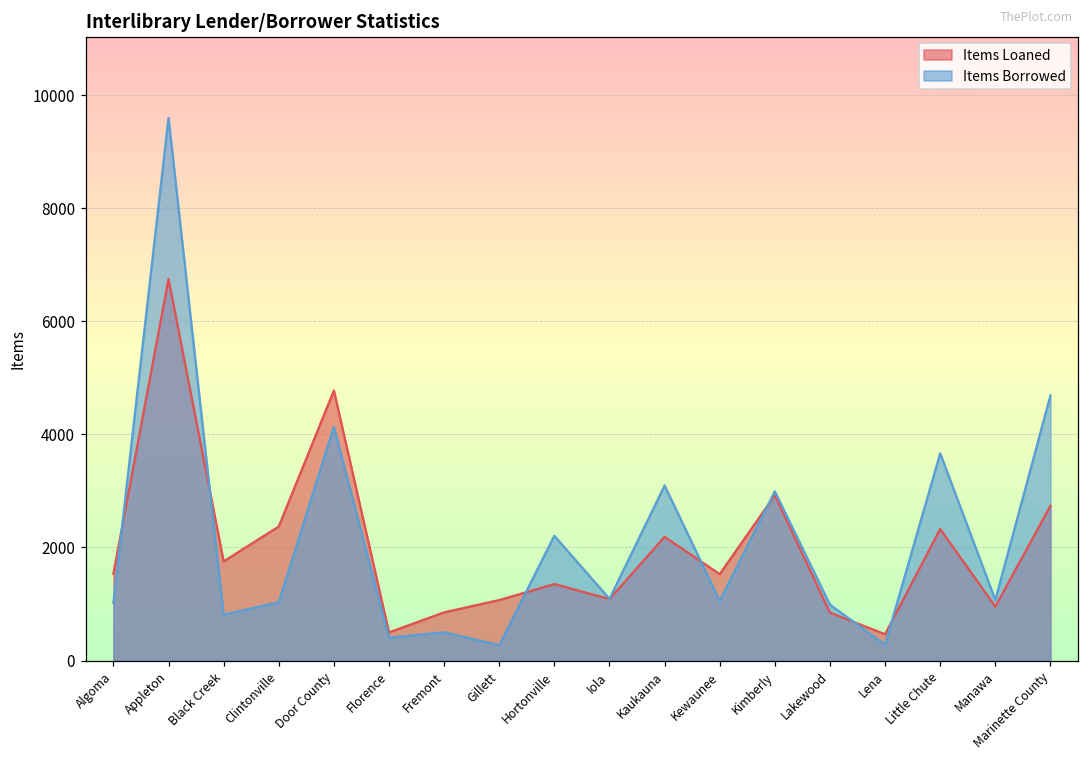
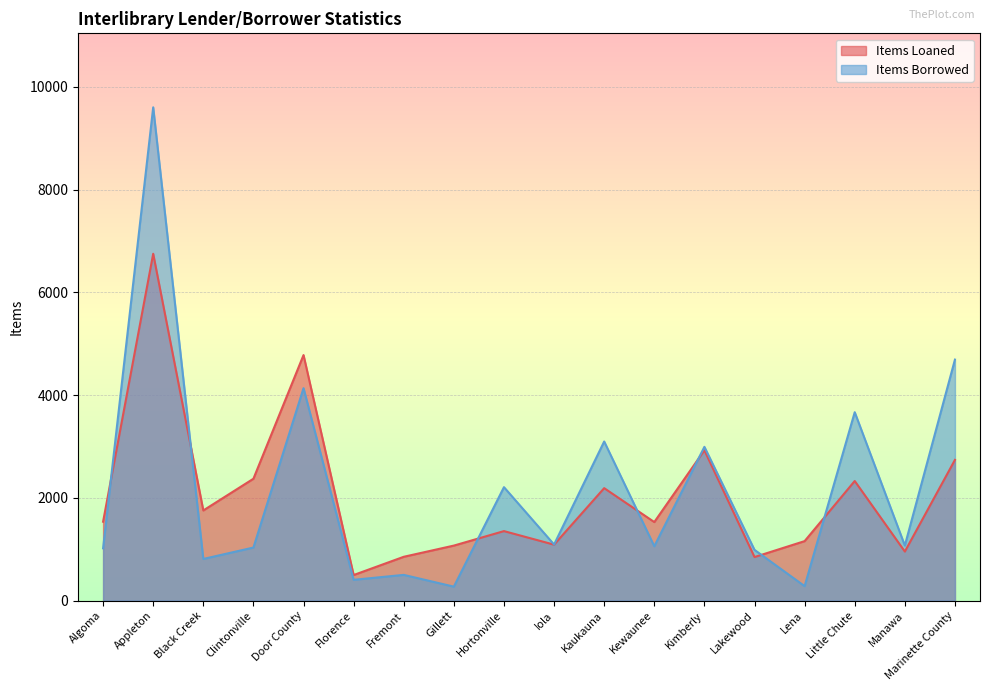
  {
    "Items Loaned": {
      "Algoma": 1500,
      "Appleton": 6800,
      "Black Creek": 1800,
      "Clintonville": 2400,
      "Door County": 4800,
      "Florence": 500,
      "Fremont": 900,
      "Gillett": 1100,
      "Hortonville": 1400,
      "Kaukauna": 2200,
      "Kewaunee": 1500,
      "Kimberly": 2900,
      "Lakewood": 800,
-     "Lena": 500,
+     "Lena": 1200,
      "Little Chute": 2300,
      "Manawa": 1000,
      "Marinette County": 2700
    },
    "Items Borrowed": {
      "Algoma": 1000,
      "Appleton": 9600,
      "Black Creek": 800,
      "Clintonville": 1000,
      "Door County": 4100,
      "Florence": 400,
      "Fremont": 500,
      "Gillett": 300,
      "Hortonville": 2200,
      "Kaukauna": 3100,
      "Kewaunee": 1100,
      "Kimberly": 3000,
      "Lakewood": 1000,
      "Lena": 300,
      "Little Chute": 3700,
      "Manawa": 1100,
      "Marinette County": 4700
    }
  }
